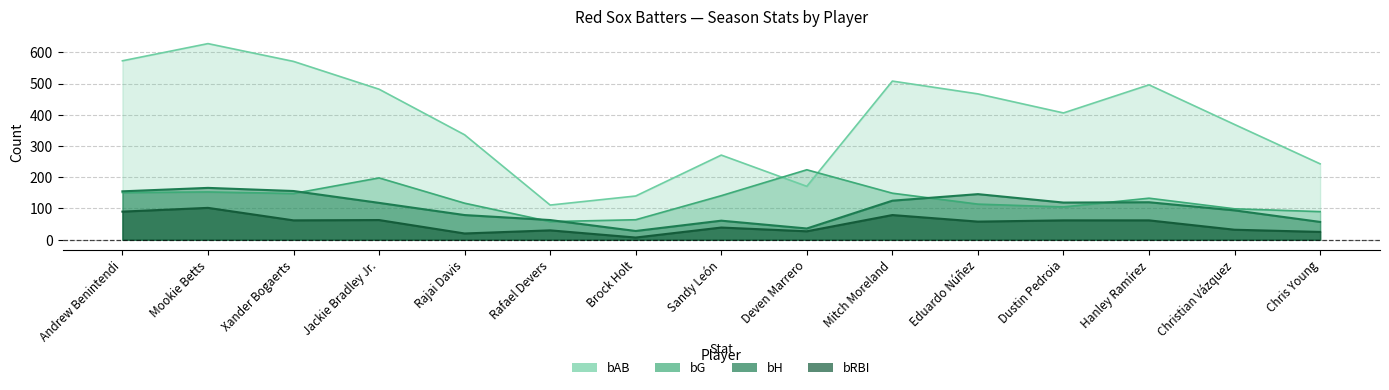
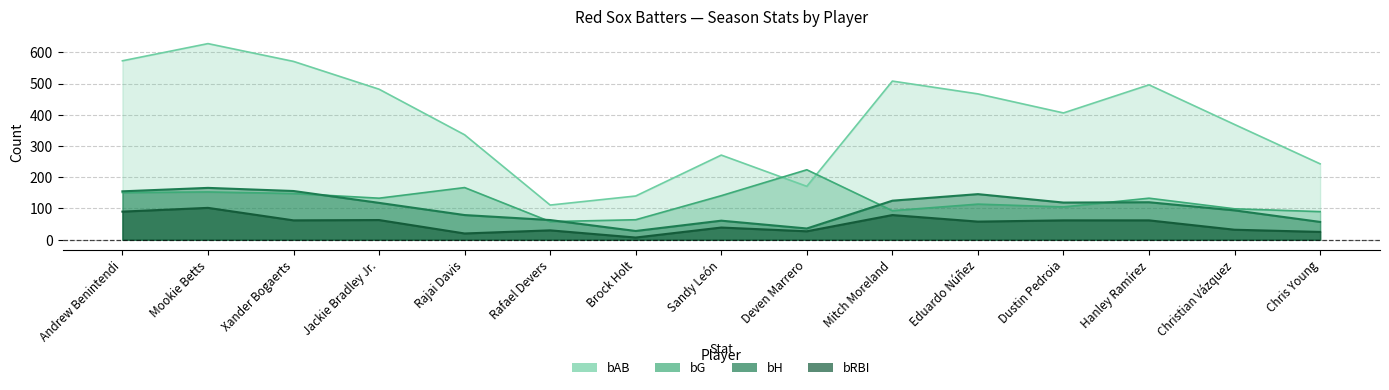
  {
    "bAB": {
      "Andrew Benintendi": 570,
      "Mookie Betts": 630,
      "Xander Bogaerts": 570,
      "Jackie Bradley Jr.": 480,
      "Rajai Davis": 340,
      "Rafael Devers": 110,
      "Brock Holt": 140,
      "Sandy León": 270,
      "Deven Marrero": 170,
      "Mitch Moreland": 510,
      "Eduardo Núñez": 470,
      "Dustin Pedroia": 410,
      "Hanley Ramírez": 500,
      "Christian Vázquez": 370,
      "Chris Young": 240
    },
    "bG": {
      "Mookie Betts": 150,
-     "Jackie Bradley Jr.": 200,
-     "Rajai Davis": 120,
+     "Jackie Bradley Jr.": 130,
+     "Rajai Davis": 170,
      "Brock Holt": 60,
      "Sandy León": 140,
      "Deven Marrero": 220,
-     "Mitch Moreland": 150,
+     "Mitch Moreland": 90,
      "Eduardo Núñez": 110,
      "Dustin Pedroia": 110,
      "Hanley Ramírez": 130,
      "Chris Young": 90
    }
  }
